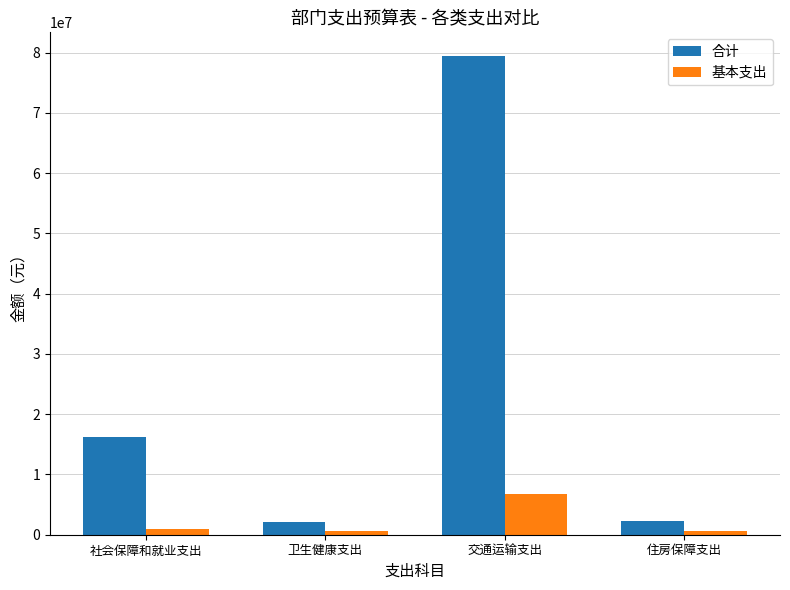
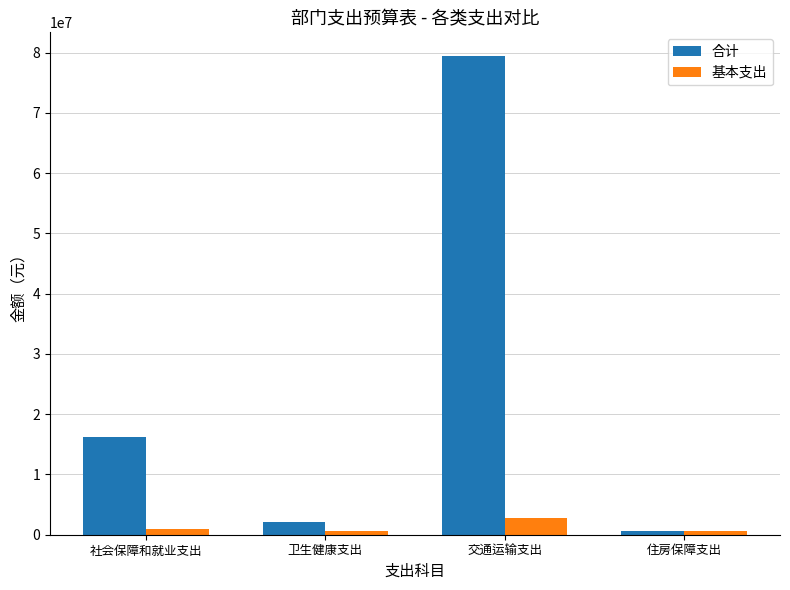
  {
    "合计": {
      "社会保障和就业支出": 16000000,
      "卫生健康支出": 2000000,
      "交通运输支出": 79000000,
-     "住房保障支出": 2000000
+     "住房保障支出": 1000000
    },
    "基本支出": {
      "社会保障和就业支出": 1000000,
      "卫生健康支出": 1000000,
-     "交通运输支出": 7000000,
+     "交通运输支出": 3000000,
      "住房保障支出": 1000000
    }
  }
